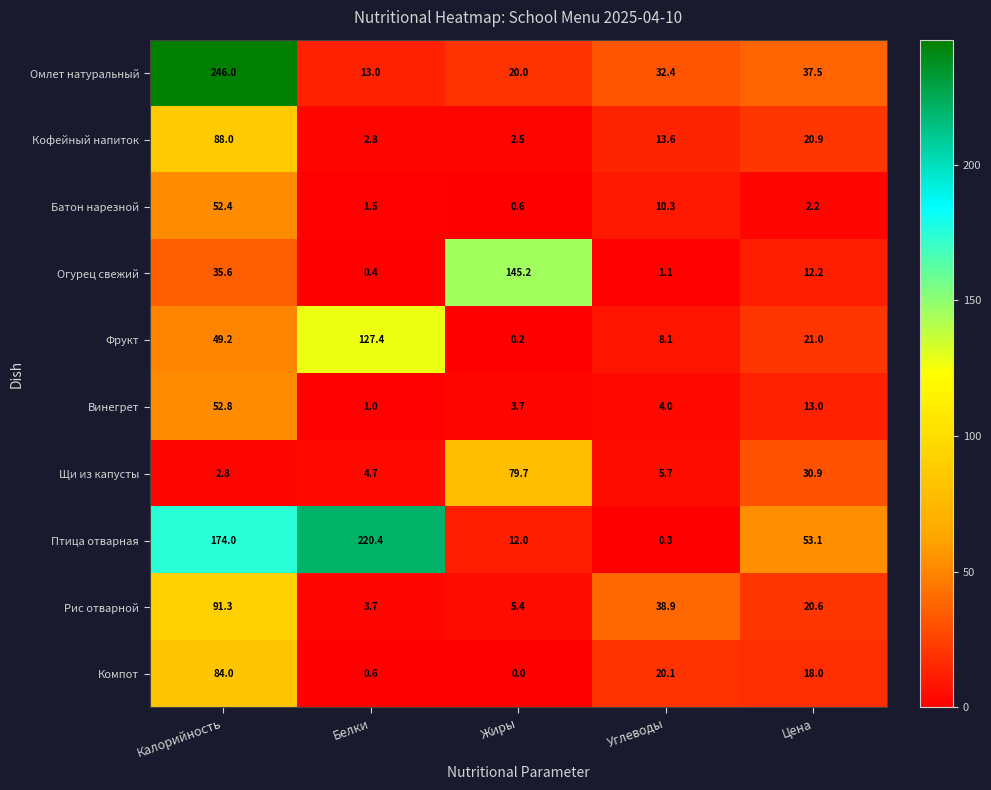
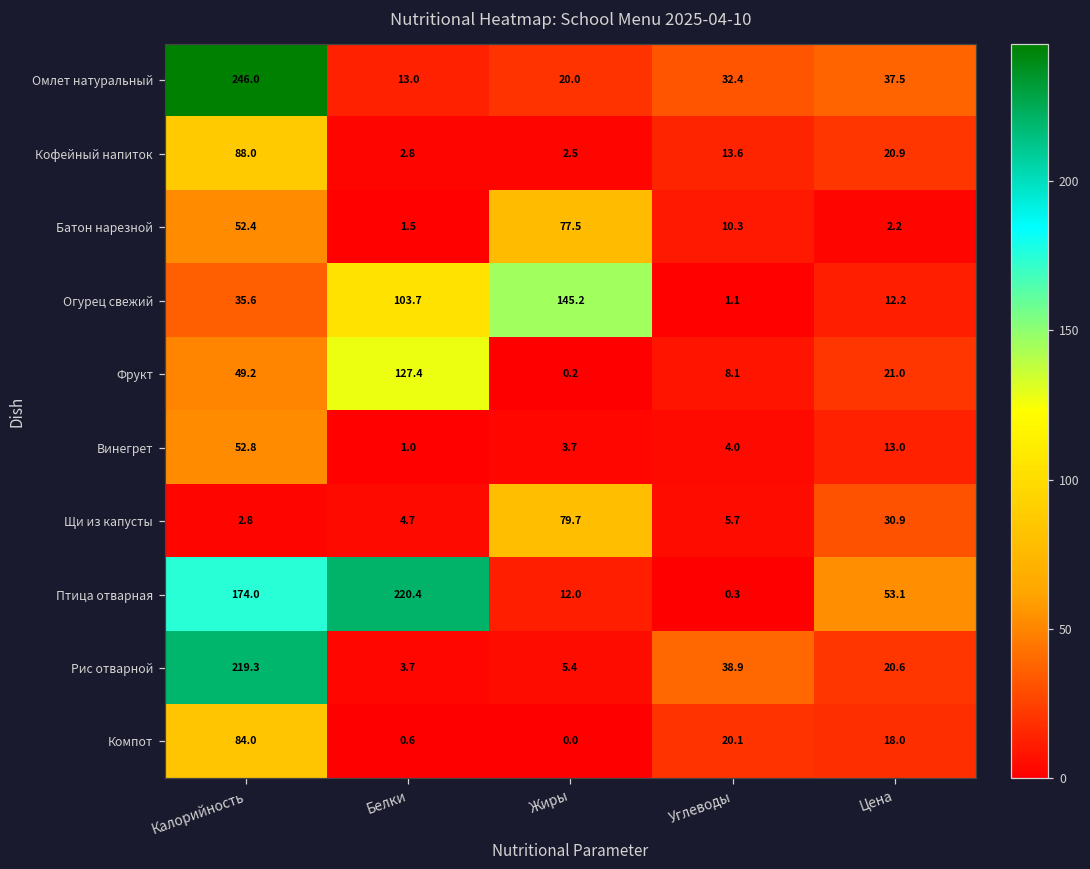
  {
    "Омлет натуральный": {
      "Калорийность": 246.0,
      "Белки": 13.0,
      "Жиры": 20.0,
      "Углеводы": 32.4,
      "Цена": 37.5
    },
    "Кофейный напиток": {
      "Калорийность": 88.0,
      "Белки": 2.8,
      "Жиры": 2.5,
      "Углеводы": 13.6,
      "Цена": 20.9
    },
    "Батон нарезной": {
      "Калорийность": 52.4,
      "Белки": 1.5,
-     "Жиры": 0.6,
+     "Жиры": 77.5,
      "Углеводы": 10.3,
      "Цена": 2.2
    },
    "Огурец свежий": {
      "Калорийность": 35.6,
-     "Белки": 0.4,
+     "Белки": 103.7,
      "Жиры": 145.2,
      "Углеводы": 1.1,
      "Цена": 12.2
    },
    "Фрукт": {
      "Калорийность": 49.2,
      "Белки": 127.4,
      "Жиры": 0.2,
      "Углеводы": 8.1,
      "Цена": 21.0
    },
    "Винегрет": {
      "Калорийность": 52.8,
      "Белки": 1.0,
      "Жиры": 3.7,
      "Углеводы": 4.0,
      "Цена": 13.0
    },
    "Щи из капусты": {
      "Калорийность": 2.8,
      "Белки": 4.7,
      "Жиры": 79.7,
      "Углеводы": 5.7,
      "Цена": 30.9
    },
    "Птица отварная": {
      "Калорийность": 174.0,
      "Белки": 220.4,
      "Жиры": 12.0,
      "Углеводы": 0.3,
      "Цена": 53.1
    },
    "Рис отварной": {
-     "Калорийность": 91.3,
+     "Калорийность": 219.3,
      "Белки": 3.7,
      "Жиры": 5.4,
      "Углеводы": 38.9,
      "Цена": 20.6
    },
    "Компот": {
      "Калорийность": 84.0,
      "Белки": 0.6,
      "Жиры": 0.0,
      "Углеводы": 20.1,
      "Цена": 18.0
    }
  }
